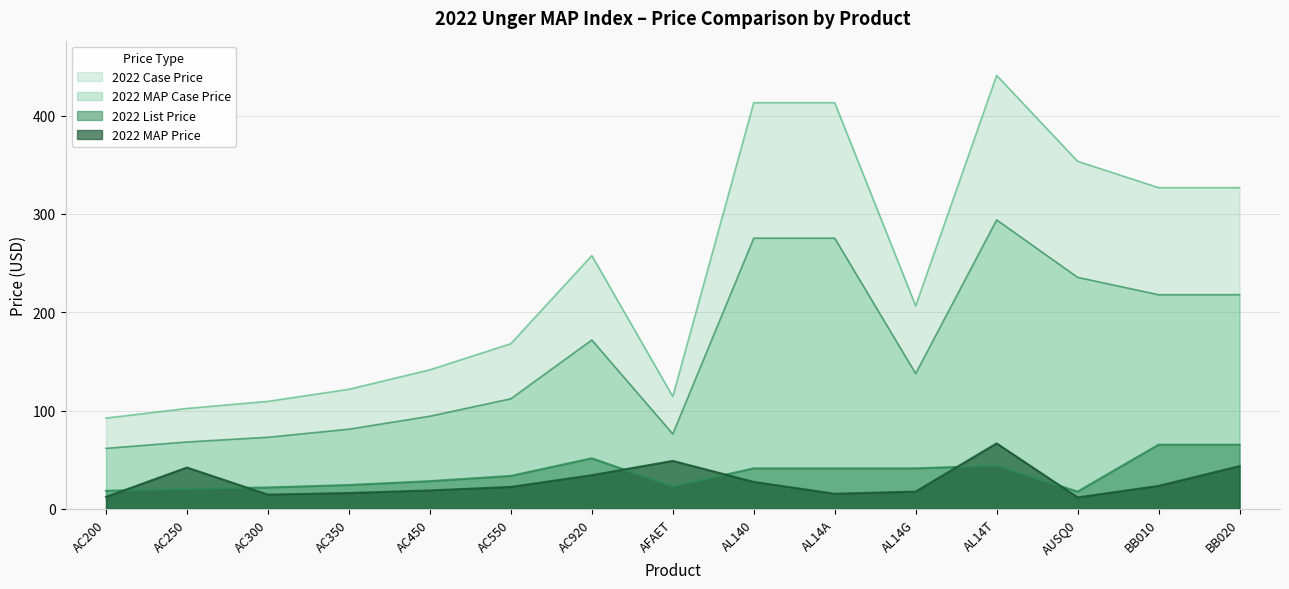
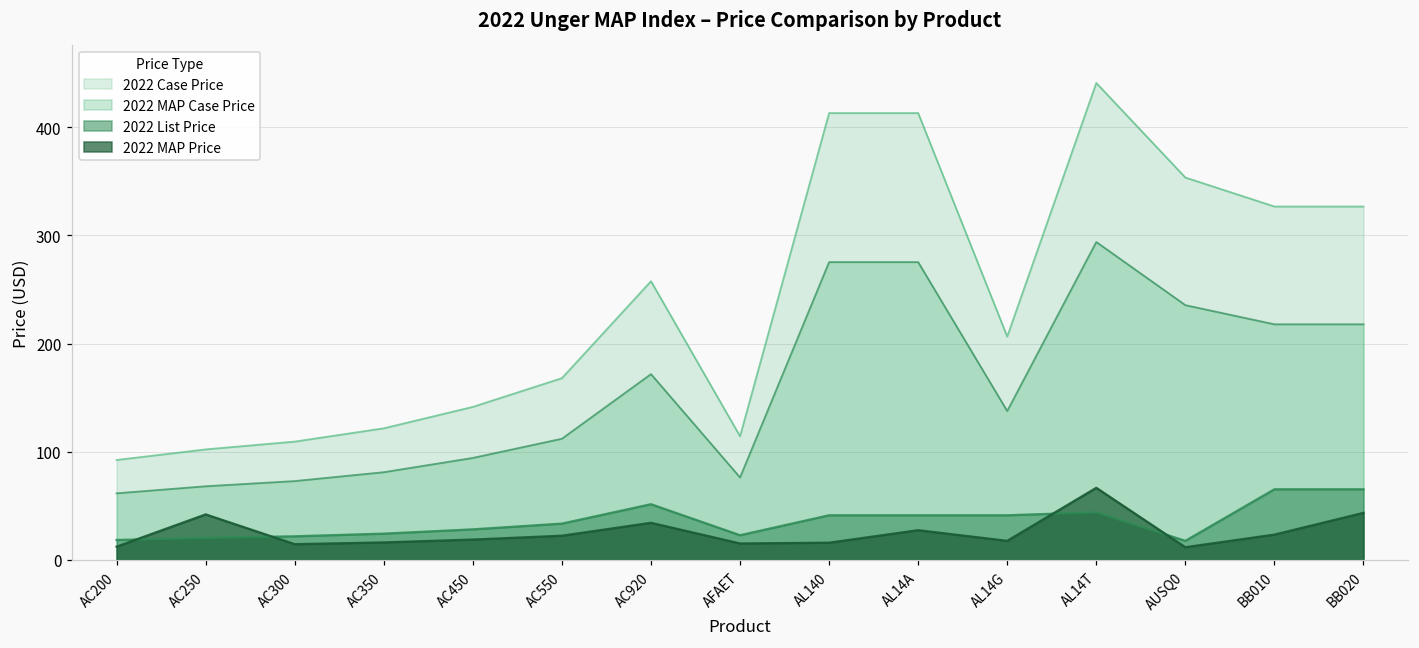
  {
    "2022 MAP Price": {
      "AC200": 10,
      "AC250": 40,
      "AC300": 10,
      "AC350": 20,
      "AC450": 20,
      "AC550": 20,
      "AC920": 30,
-     "AFAET": 50,
-     "AL140": 30,
-     "AL14A": 20,
+     "AFAET": 20,
+     "AL140": 20,
+     "AL14A": 30,
      "AL14G": 20,
      "AL14T": 70,
      "AUSQ0": 10,
      "BB010": 20,
      "BB020": 40
    }
  }
